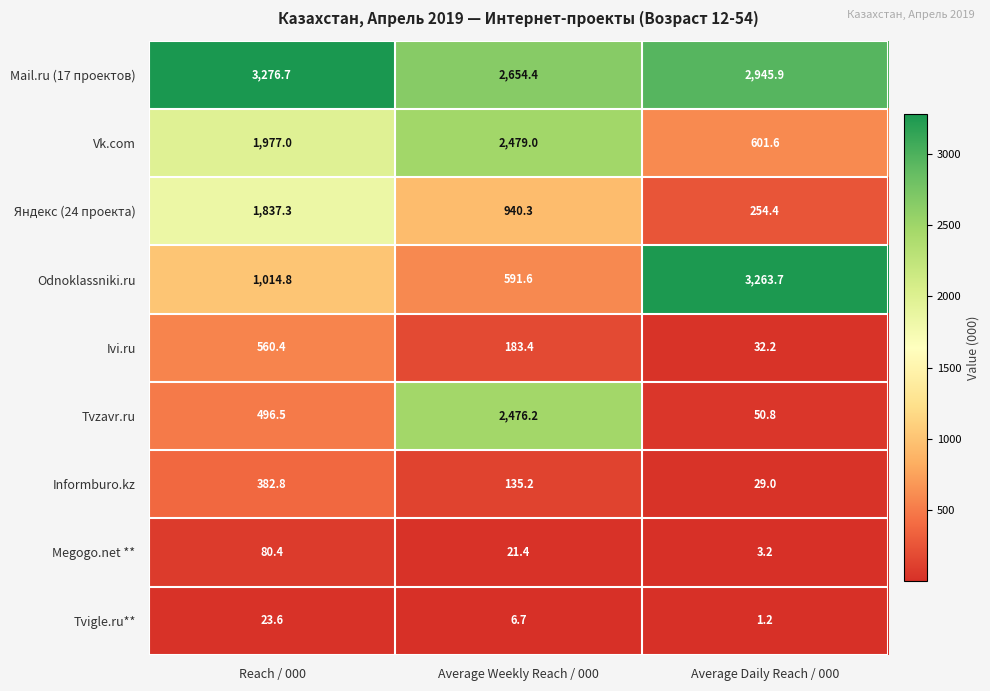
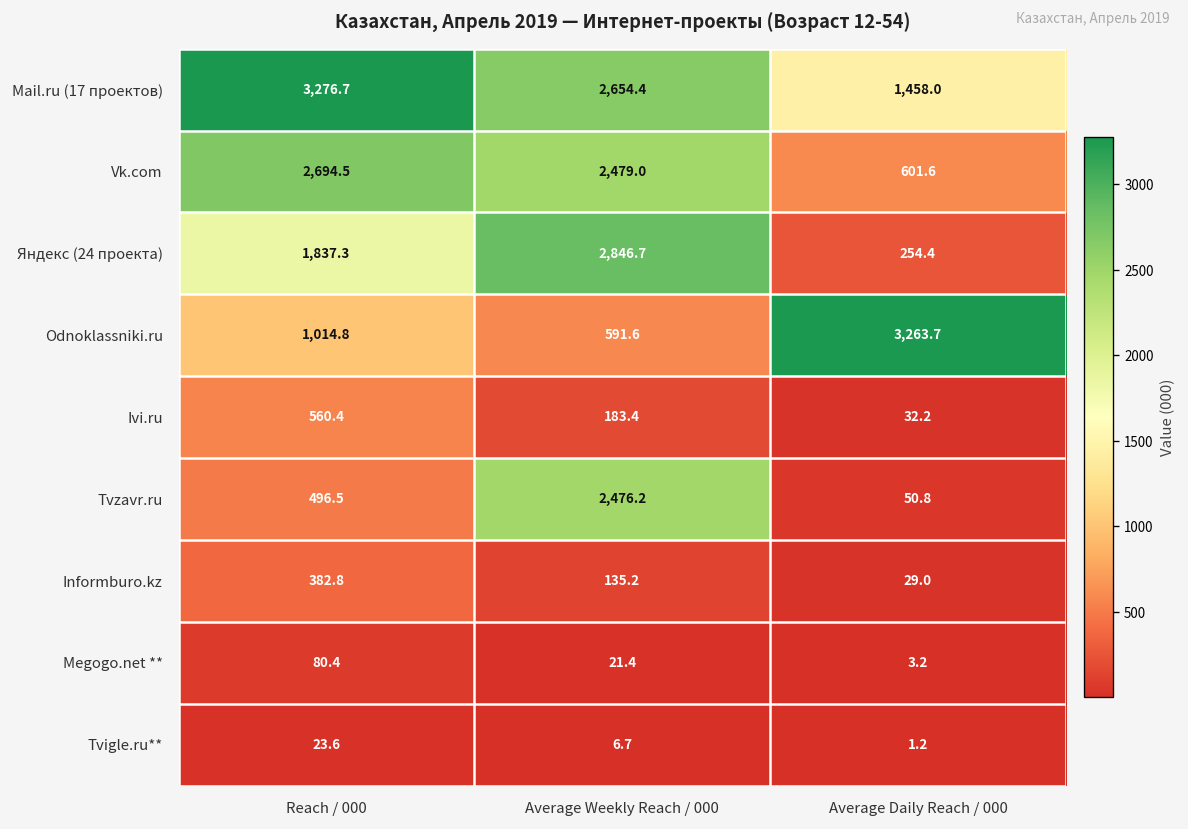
  {
    "Mail.ru (17 проектов)": {
      "Reach / 000": "3,276.7",
      "Average Weekly Reach / 000": "2,654.4",
-     "Average Daily Reach / 000": "2,945.9"
+     "Average Daily Reach / 000": "1,458.0"
    },
    "Vk.com": {
-     "Reach / 000": "1,977.0",
+     "Reach / 000": "2,694.5",
      "Average Weekly Reach / 000": "2,479.0",
      "Average Daily Reach / 000": "601.6"
    },
    "Яндекс (24 проекта)": {
      "Reach / 000": "1,837.3",
-     "Average Weekly Reach / 000": "940.3",
+     "Average Weekly Reach / 000": "2,846.7",
      "Average Daily Reach / 000": "254.4"
    },
    "Odnoklassniki.ru": {
      "Reach / 000": "1,014.8",
      "Average Weekly Reach / 000": "591.6",
      "Average Daily Reach / 000": "3,263.7"
    },
    "Ivi.ru": {
      "Reach / 000": "560.4",
      "Average Weekly Reach / 000": "183.4",
      "Average Daily Reach / 000": "32.2"
    },
    "Tvzavr.ru": {
      "Reach / 000": "496.5",
      "Average Weekly Reach / 000": "2,476.2",
      "Average Daily Reach / 000": "50.8"
    },
    "Informburo.kz": {
      "Reach / 000": "382.8",
      "Average Weekly Reach / 000": "135.2",
      "Average Daily Reach / 000": "29.0"
    },
    "Megogo.net **": {
      "Reach / 000": "80.4",
      "Average Weekly Reach / 000": "21.4",
      "Average Daily Reach / 000": "3.2"
    },
    "Tvigle.ru**": {
      "Reach / 000": "23.6",
      "Average Weekly Reach / 000": "6.7",
      "Average Daily Reach / 000": "1.2"
    }
  }
